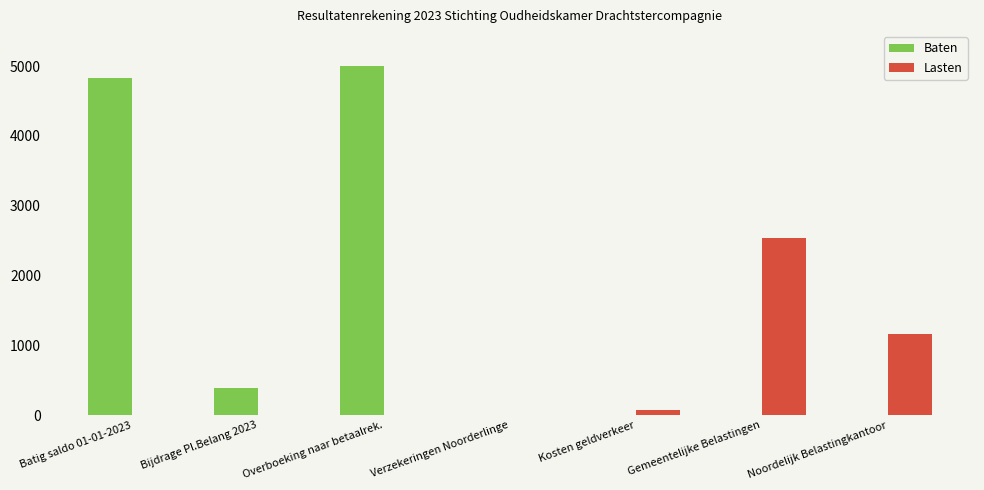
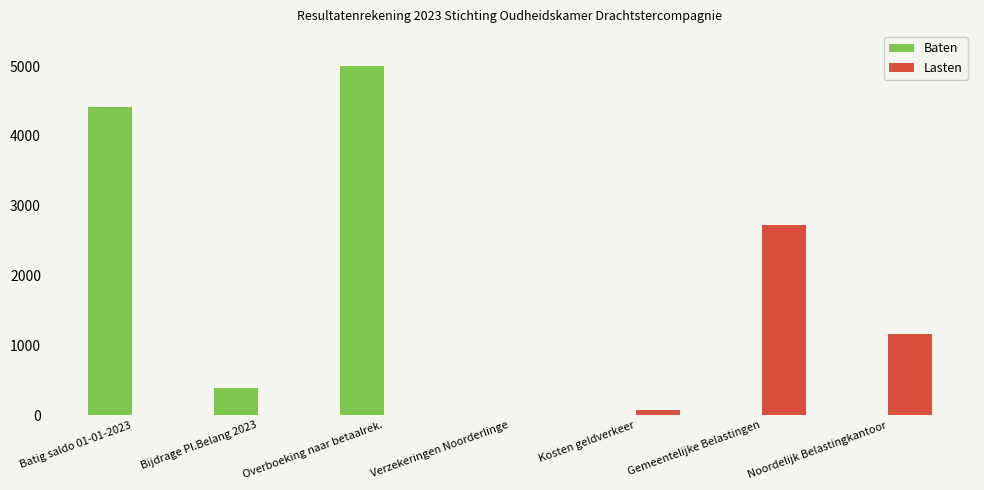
  {
    "Baten": {
-     "Batig saldo 01-01-2023": 4800,
+     "Batig saldo 01-01-2023": 4400,
      "Bijdrage Pl.Belang 2023": 400,
      "Overboeking naar betaalrek.": 5000,
      "Verzekeringen Noorderlinge": 0,
      "Kosten geldverkeer": 0,
      "Gemeentelijke Belastingen": 0,
      "Noordelijk Belastingkantoor": 0
    },
    "Lasten": {
      "Batig saldo 01-01-2023": 0,
      "Bijdrage Pl.Belang 2023": 0,
      "Overboeking naar betaalrek.": 0,
      "Verzekeringen Noorderlinge": 0,
      "Kosten geldverkeer": 100,
-     "Gemeentelijke Belastingen": 2500,
+     "Gemeentelijke Belastingen": 2700,
      "Noordelijk Belastingkantoor": 1200
    }
  }
